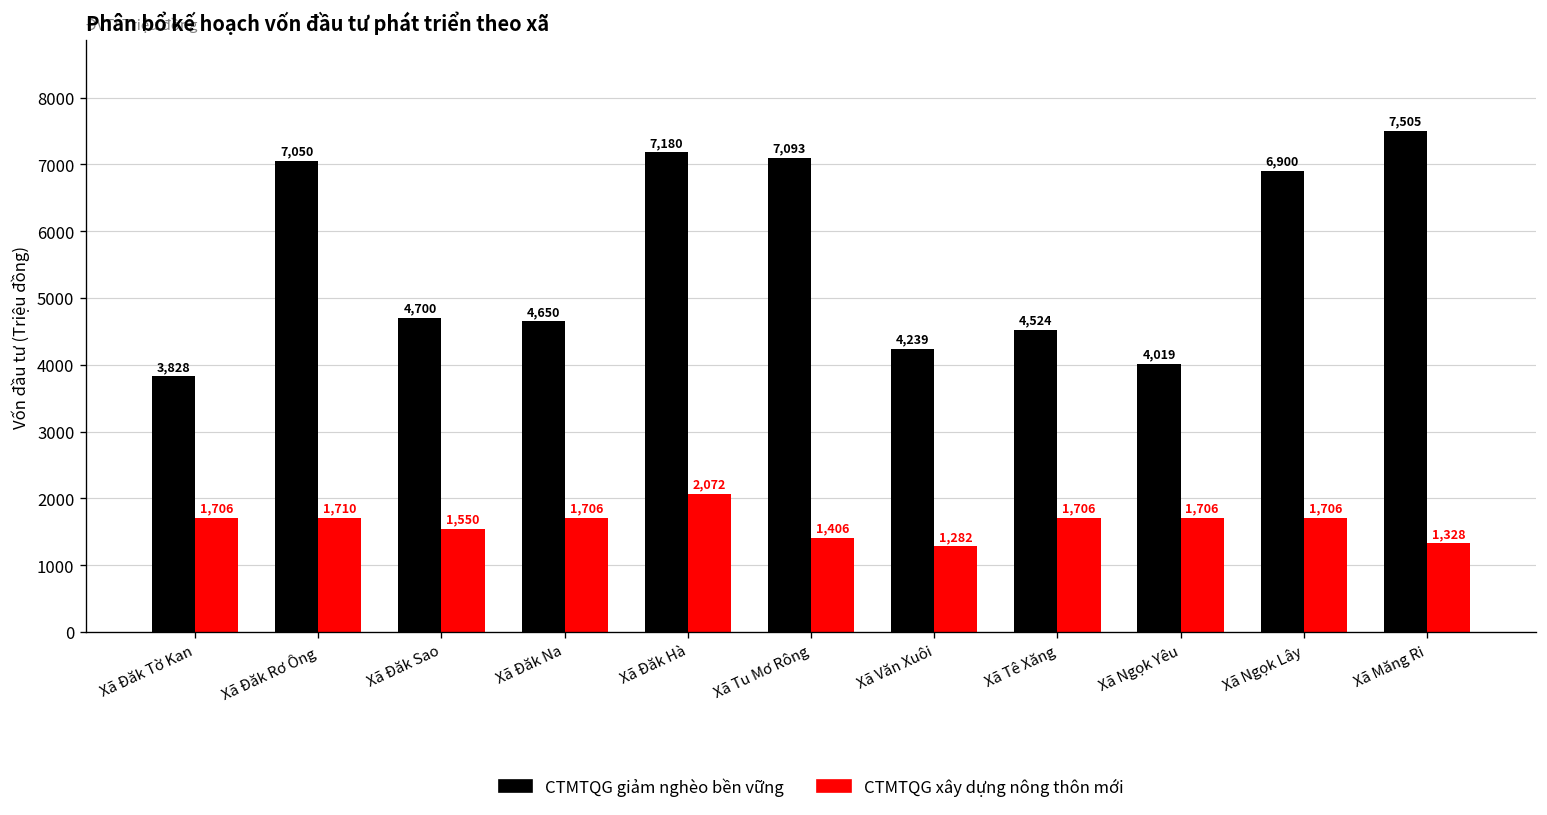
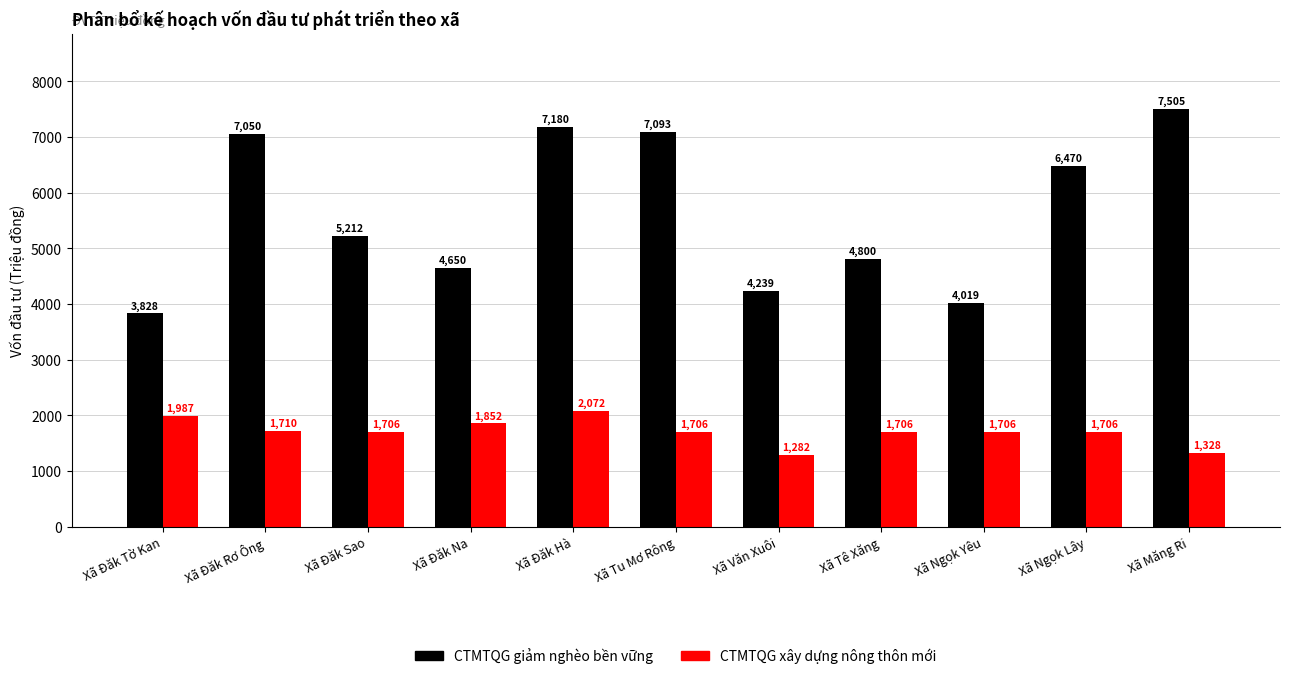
  {
    "CTMTQG giảm nghèo bền vững": {
      "Xã Đăk Tờ Kan": "3,828",
      "Xã Đăk Rơ Ông": "7,050",
-     "Xã Đăk Sao": "4,700",
+     "Xã Đăk Sao": "5,212",
      "Xã Đăk Na": "4,650",
      "Xã Đăk Hà": "7,180",
      "Xã Tu Mơ Rông": "7,093",
      "Xã Văn Xuôi": "4,239",
-     "Xã Tê Xăng": "4,524",
+     "Xã Tê Xăng": "4,800",
      "Xã Ngọk Yêu": "4,019",
-     "Xã Ngọk Lây": "6,900",
+     "Xã Ngọk Lây": "6,470",
      "Xã Măng Ri": "7,505"
    },
    "CTMTQG xây dựng nông thôn mới": {
-     "Xã Đăk Tờ Kan": "1,706",
+     "Xã Đăk Tờ Kan": "1,987",
      "Xã Đăk Rơ Ông": "1,710",
-     "Xã Đăk Sao": "1,550",
-     "Xã Đăk Na": "1,706",
+     "Xã Đăk Sao": "1,706",
+     "Xã Đăk Na": "1,852",
      "Xã Đăk Hà": "2,072",
-     "Xã Tu Mơ Rông": "1,406",
+     "Xã Tu Mơ Rông": "1,706",
      "Xã Văn Xuôi": "1,282",
      "Xã Tê Xăng": "1,706",
      "Xã Ngọk Yêu": "1,706",
      "Xã Ngọk Lây": "1,706",
      "Xã Măng Ri": "1,328"
    }
  }
